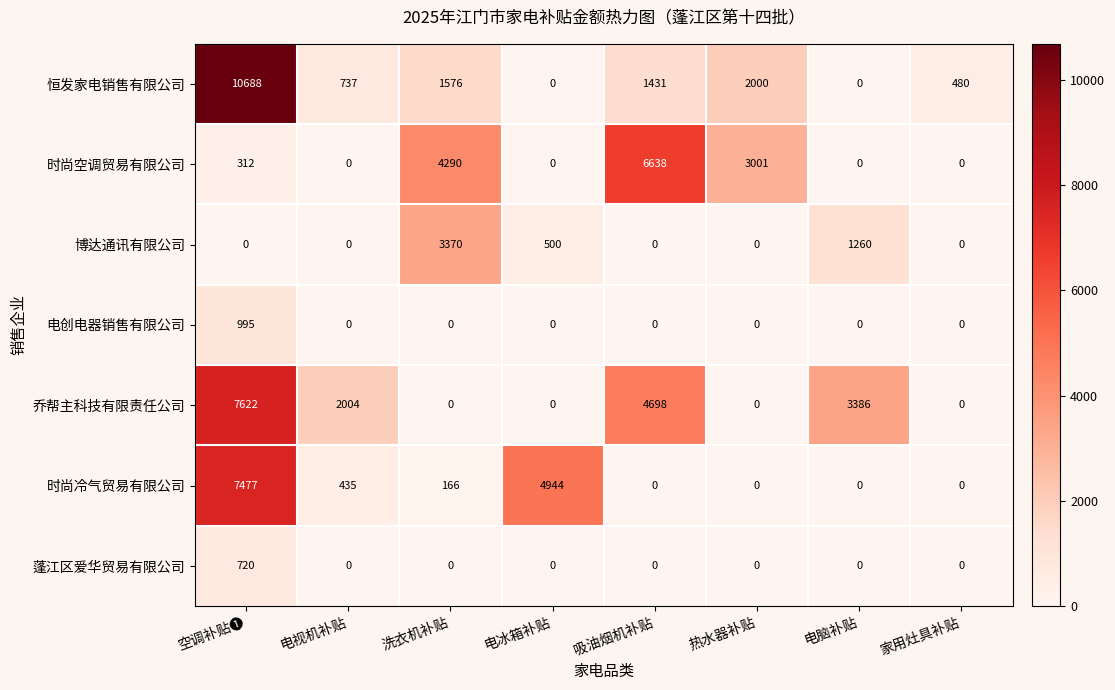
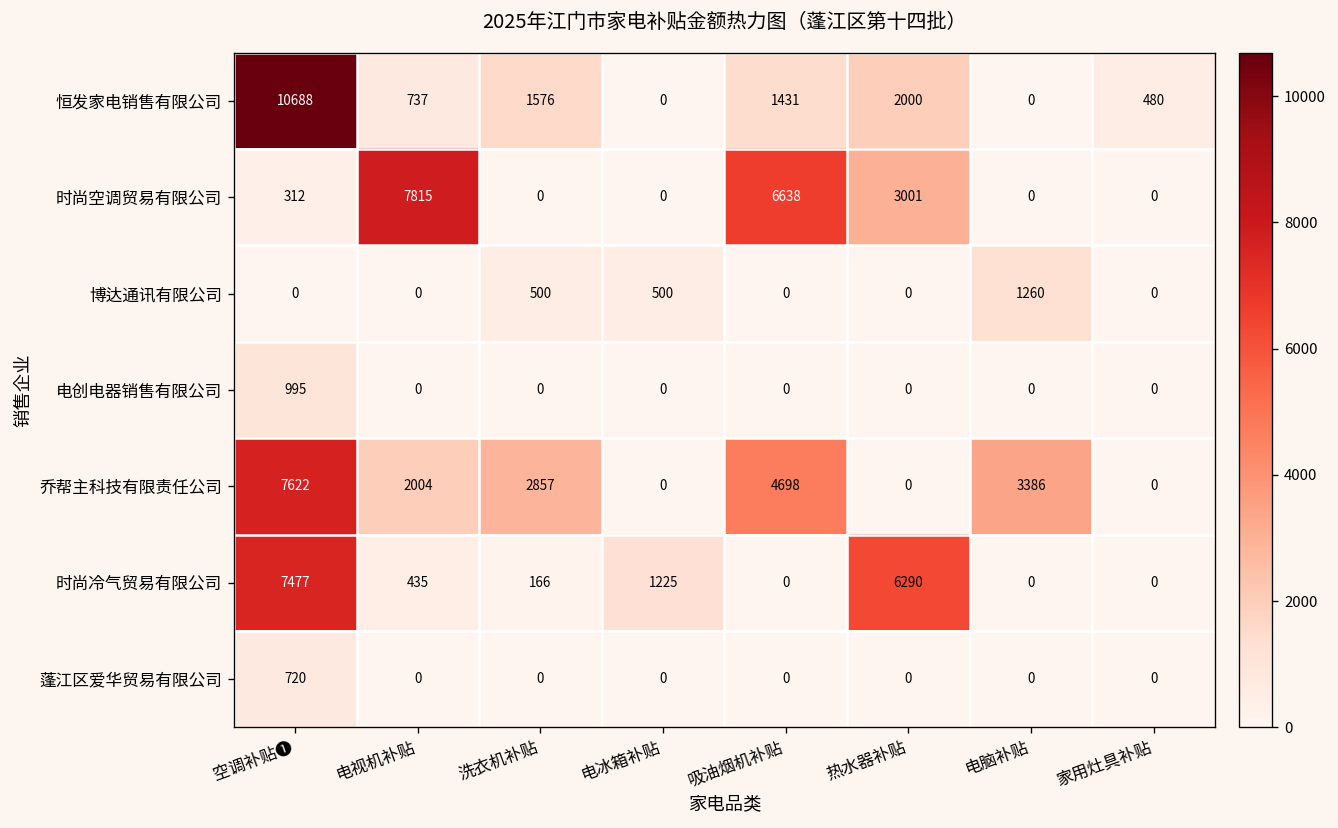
  {
    "恒发家电销售有限公司": {
      "空调补贴❶": 10688,
      "电视机补贴": 737,
      "洗衣机补贴": 1576,
      "电冰箱补贴": 0,
      "吸油烟机补贴": 1431,
      "热水器补贴": 2000,
      "电脑补贴": 0,
      "家用灶具补贴": 480
    },
    "时尚空调贸易有限公司": {
      "空调补贴❶": 312,
-     "电视机补贴": 0,
-     "洗衣机补贴": 4290,
+     "电视机补贴": 7815,
+     "洗衣机补贴": 0,
      "电冰箱补贴": 0,
      "吸油烟机补贴": 6638,
      "热水器补贴": 3001,
      "电脑补贴": 0,
      "家用灶具补贴": 0
    },
    "博达通讯有限公司": {
      "空调补贴❶": 0,
      "电视机补贴": 0,
-     "洗衣机补贴": 3370,
+     "洗衣机补贴": 500,
      "电冰箱补贴": 500,
      "吸油烟机补贴": 0,
      "热水器补贴": 0,
      "电脑补贴": 1260,
      "家用灶具补贴": 0
    },
    "电创电器销售有限公司": {
      "空调补贴❶": 995,
      "电视机补贴": 0,
      "洗衣机补贴": 0,
      "电冰箱补贴": 0,
      "吸油烟机补贴": 0,
      "热水器补贴": 0,
      "电脑补贴": 0,
      "家用灶具补贴": 0
    },
    "乔帮主科技有限责任公司": {
      "空调补贴❶": 7622,
      "电视机补贴": 2004,
-     "洗衣机补贴": 0,
+     "洗衣机补贴": 2857,
      "电冰箱补贴": 0,
      "吸油烟机补贴": 4698,
      "热水器补贴": 0,
      "电脑补贴": 3386,
      "家用灶具补贴": 0
    },
    "时尚冷气贸易有限公司": {
      "空调补贴❶": 7477,
      "电视机补贴": 435,
      "洗衣机补贴": 166,
-     "电冰箱补贴": 4944,
+     "电冰箱补贴": 1225,
      "吸油烟机补贴": 0,
-     "热水器补贴": 0,
+     "热水器补贴": 6290,
      "电脑补贴": 0,
      "家用灶具补贴": 0
    },
    "蓬江区爱华贸易有限公司": {
      "空调补贴❶": 720,
      "电视机补贴": 0,
      "洗衣机补贴": 0,
      "电冰箱补贴": 0,
      "吸油烟机补贴": 0,
      "热水器补贴": 0,
      "电脑补贴": 0,
      "家用灶具补贴": 0
    }
  }
